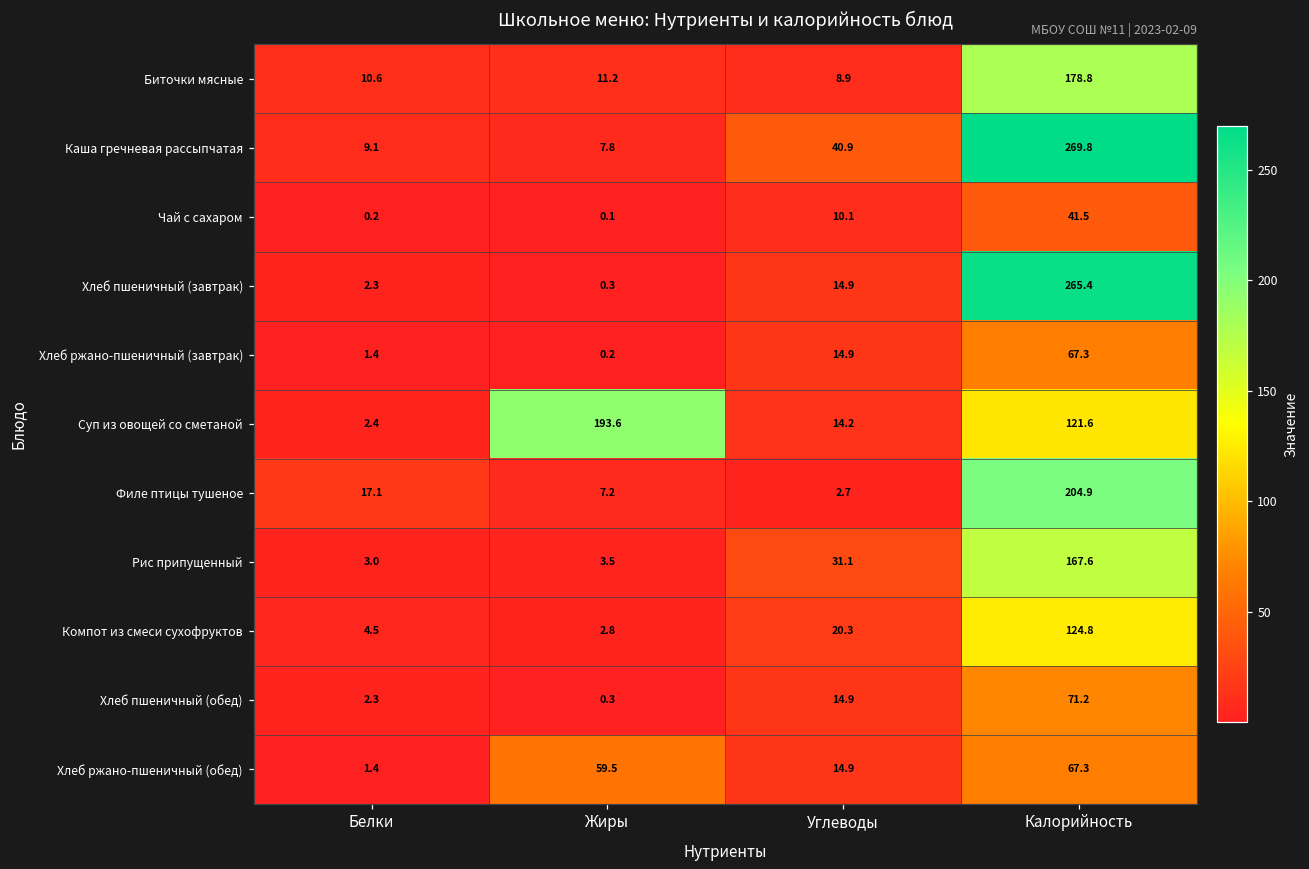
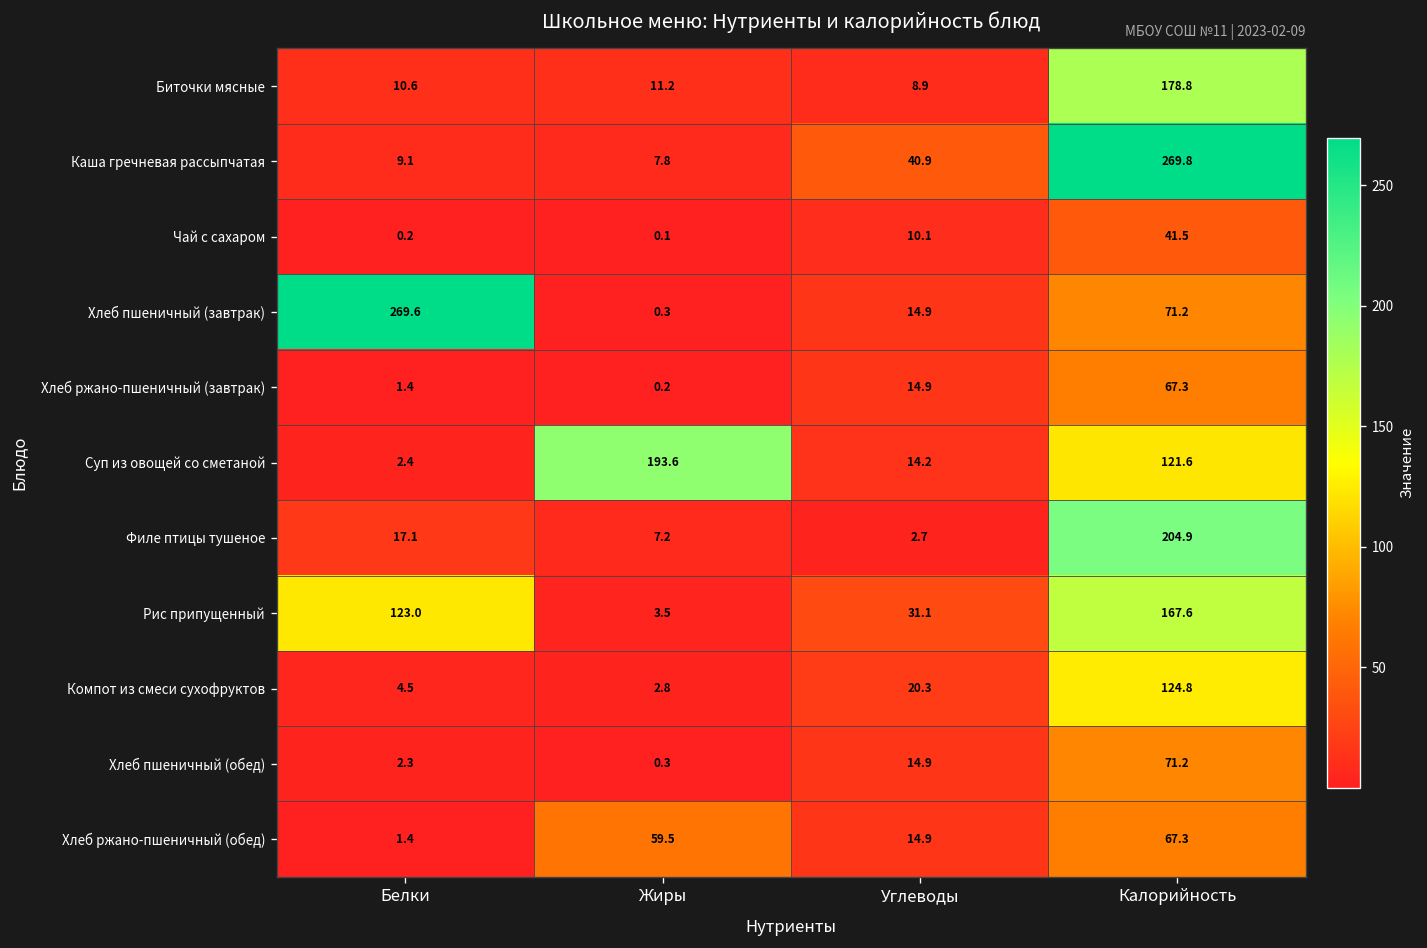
  {
    "Биточки мясные": {
      "Белки": 10.6,
      "Жиры": 11.2,
      "Углеводы": 8.9,
      "Калорийность": 178.8
    },
    "Каша гречневая рассыпчатая": {
      "Белки": 9.1,
      "Жиры": 7.8,
      "Углеводы": 40.9,
      "Калорийность": 269.8
    },
    "Чай с сахаром": {
      "Белки": 0.2,
      "Жиры": 0.1,
      "Углеводы": 10.1,
      "Калорийность": 41.5
    },
    "Хлеб пшеничный (завтрак)": {
-     "Белки": 2.3,
+     "Белки": 269.6,
      "Жиры": 0.3,
      "Углеводы": 14.9,
-     "Калорийность": 265.4
+     "Калорийность": 71.2
    },
    "Хлеб ржано-пшеничный (завтрак)": {
      "Белки": 1.4,
      "Жиры": 0.2,
      "Углеводы": 14.9,
      "Калорийность": 67.3
    },
    "Суп из овощей со сметаной": {
      "Белки": 2.4,
      "Жиры": 193.6,
      "Углеводы": 14.2,
      "Калорийность": 121.6
    },
    "Филе птицы тушеное": {
      "Белки": 17.1,
      "Жиры": 7.2,
      "Углеводы": 2.7,
      "Калорийность": 204.9
    },
    "Рис припущенный": {
-     "Белки": 3.0,
+     "Белки": 123.0,
      "Жиры": 3.5,
      "Углеводы": 31.1,
      "Калорийность": 167.6
    },
    "Компот из смеси сухофруктов": {
      "Белки": 4.5,
      "Жиры": 2.8,
      "Углеводы": 20.3,
      "Калорийность": 124.8
    },
    "Хлеб пшеничный (обед)": {
      "Белки": 2.3,
      "Жиры": 0.3,
      "Углеводы": 14.9,
      "Калорийность": 71.2
    },
    "Хлеб ржано-пшеничный (обед)": {
      "Белки": 1.4,
      "Жиры": 59.5,
      "Углеводы": 14.9,
      "Калорийность": 67.3
    }
  }
